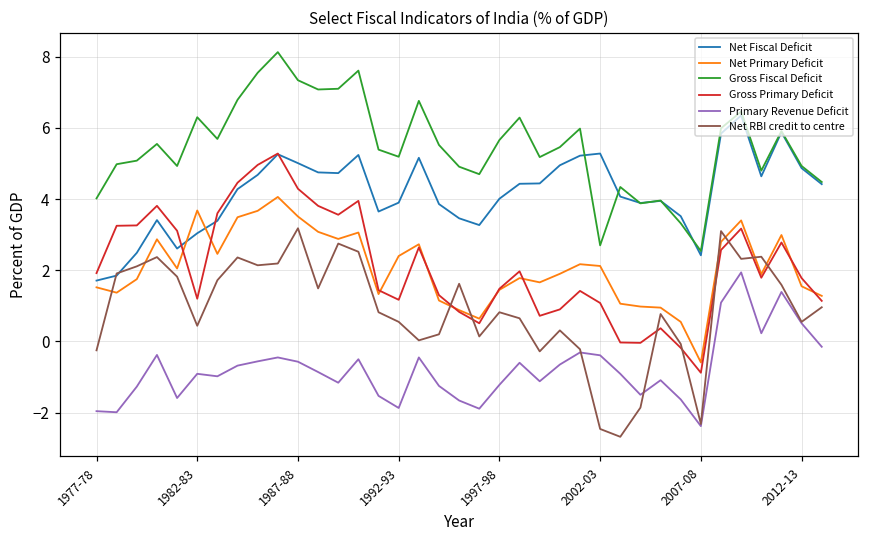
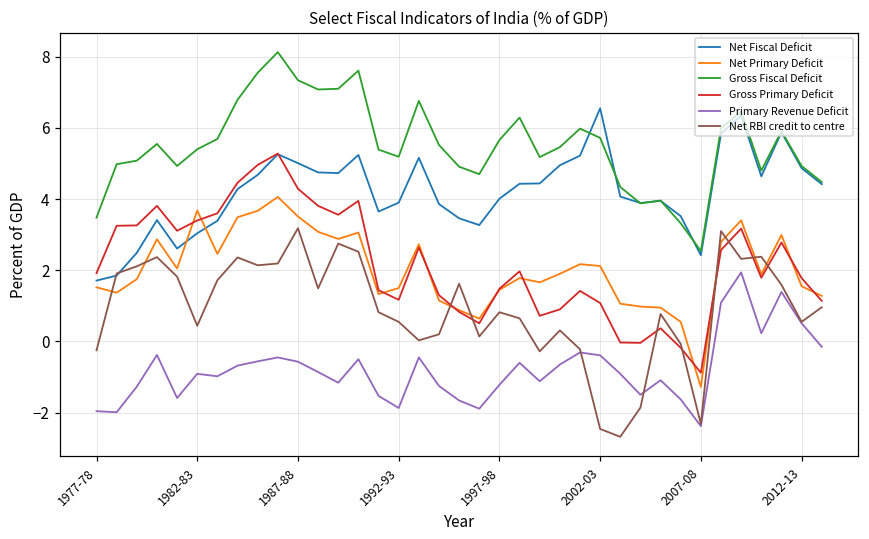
  {
    "Net Fiscal Deficit": {
      "1977-78": 1.7,
      "1982-83": 3.0,
      "1987-88": 5.0,
      "1992-93": 3.9,
      "1997-98": 4.0,
-     "2002-03": 5.3,
+     "2002-03": 6.6,
      "2007-08": 2.4
    },
    "Net Primary Deficit": {
      "1977-78": 1.5,
      "1982-83": 3.7,
      "1987-88": 3.5,
-     "1992-93": 2.4,
+     "1992-93": 1.5,
      "2002-03": 2.1,
-     "2007-08": -0.6,
+     "2007-08": -1.3,
      "2012-13": 1.6
    },
    "Gross Fiscal Deficit": {
-     "1977-78": 4.0,
-     "1982-83": 6.3,
+     "1977-78": 3.5,
+     "1982-83": 5.4,
      "1987-88": 7.3,
      "1992-93": 5.2,
      "1997-98": 5.7,
-     "2002-03": 2.7,
+     "2002-03": 5.7,
      "2007-08": 2.5
    },
    "Gross Primary Deficit": {
      "1977-78": 1.9,
-     "1982-83": 1.2,
+     "1982-83": 3.4,
      "1987-88": 4.3,
      "1992-93": 1.2,
      "2002-03": 1.1,
      "2007-08": -0.9,
      "2012-13": 1.8
    },
    "Primary Revenue Deficit": {
      "1977-78": -2.0,
      "1982-83": -0.9,
      "1987-88": -0.6,
      "1992-93": -1.9,
      "1997-98": -1.2,
      "2002-03": -0.4
    },
    "Net RBI credit to centre": {
      "1977-78": -0.3,
      "1982-83": 0.4,
      "1987-88": 3.2,
      "1992-93": 0.6,
      "1997-98": 0.8,
      "2002-03": -2.5
    }
  }
